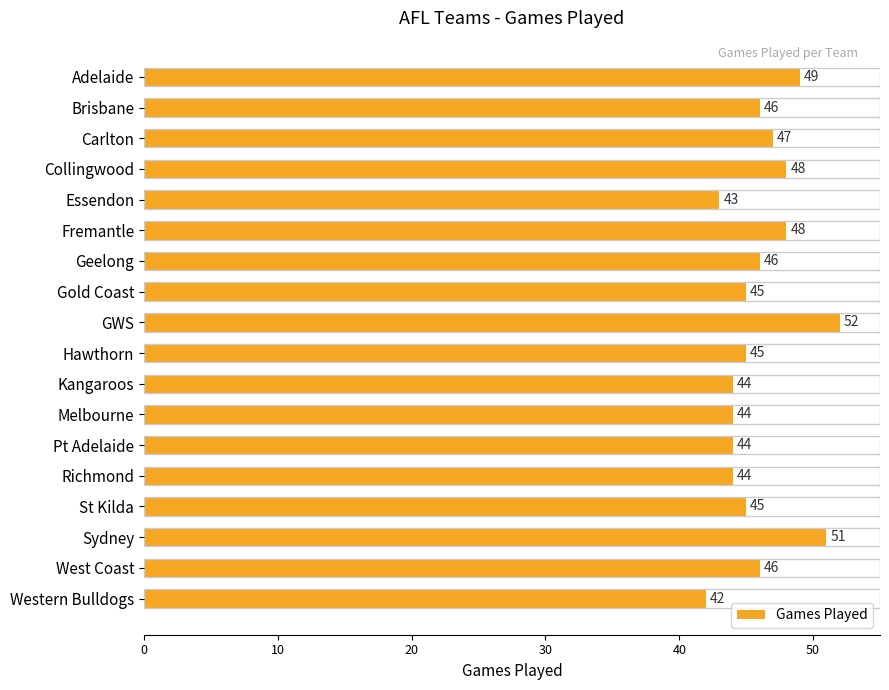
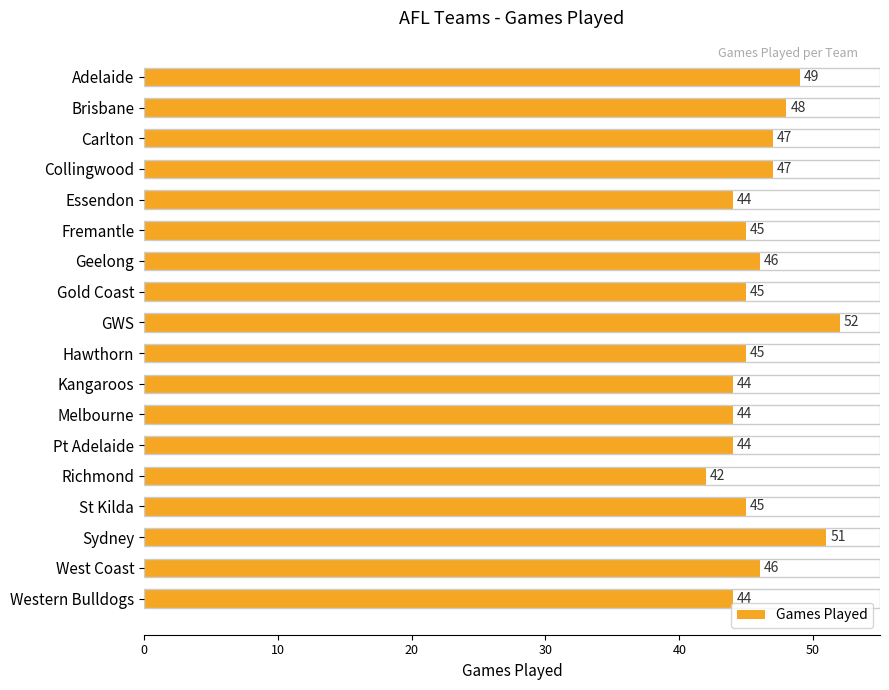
  {
    "Adelaide": 49,
-   "Brisbane": 46,
+   "Brisbane": 48,
    "Carlton": 47,
-   "Collingwood": 48,
-   "Essendon": 43,
-   "Fremantle": 48,
+   "Collingwood": 47,
+   "Essendon": 44,
+   "Fremantle": 45,
    "Geelong": 46,
    "Gold Coast": 45,
    "GWS": 52,
    "Hawthorn": 45,
    "Kangaroos": 44,
    "Melbourne": 44,
    "Pt Adelaide": 44,
-   "Richmond": 44,
+   "Richmond": 42,
    "St Kilda": 45,
    "Sydney": 51,
    "West Coast": 46,
-   "Western Bulldogs": 42
+   "Western Bulldogs": 44
  }
